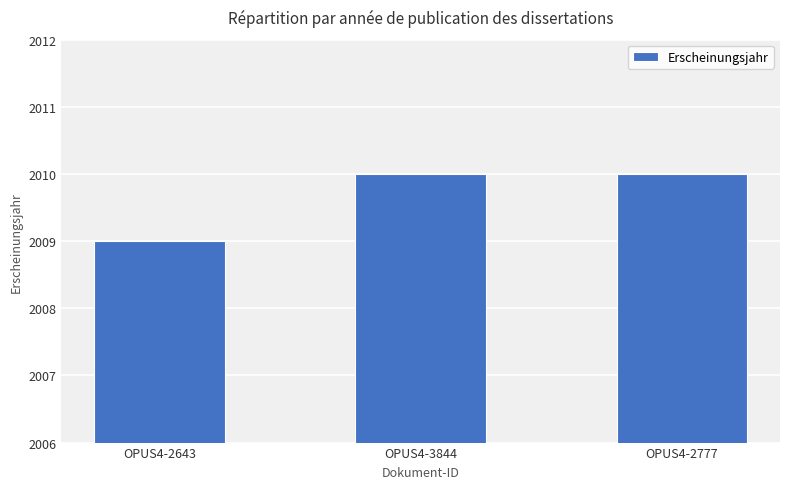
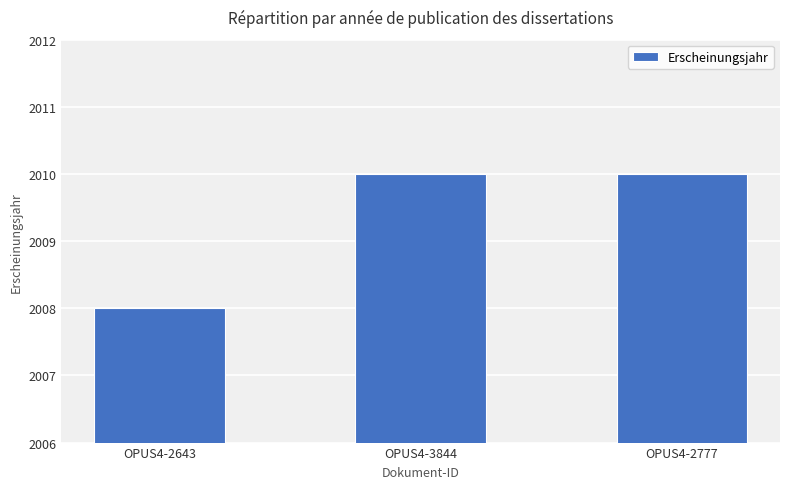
  {
-   "OPUS4-2643": 2009,
+   "OPUS4-2643": 2008,
    "OPUS4-3844": 2010,
    "OPUS4-2777": 2010
  }
